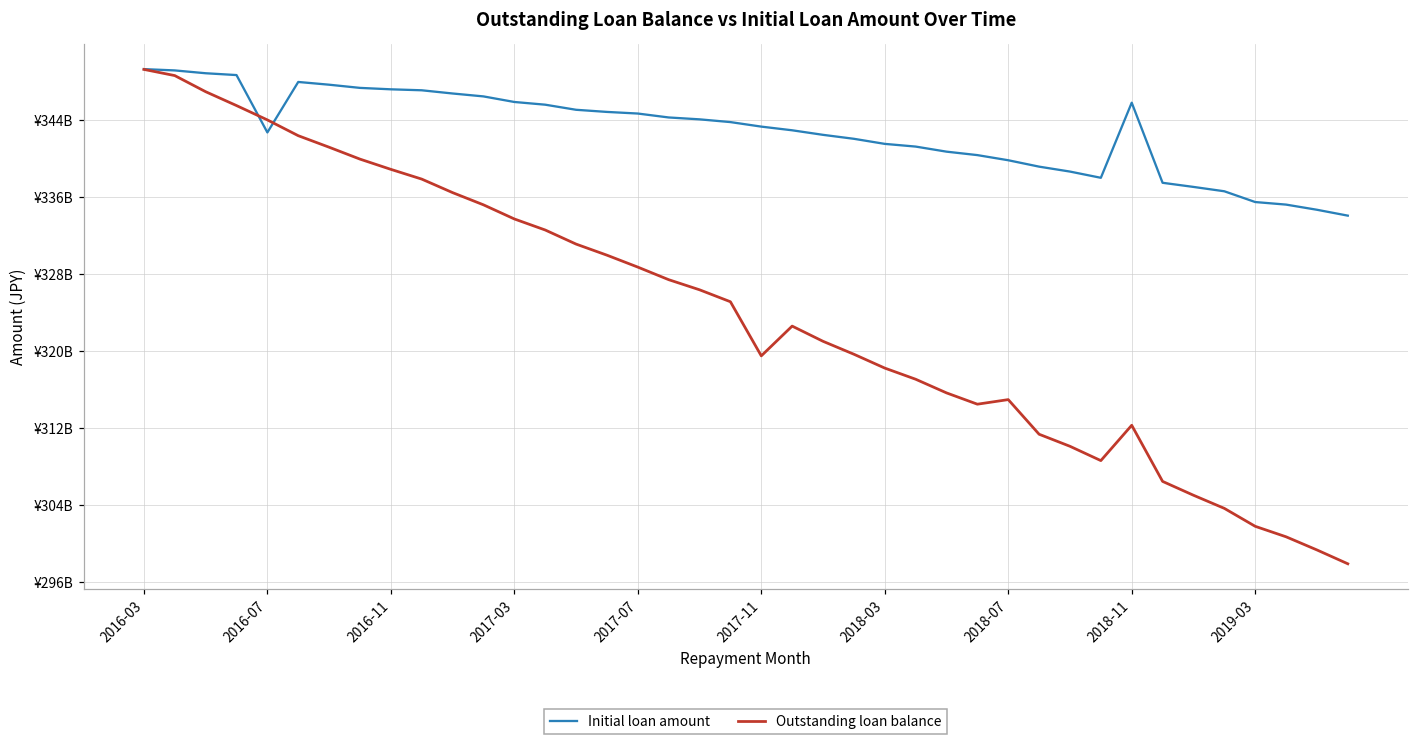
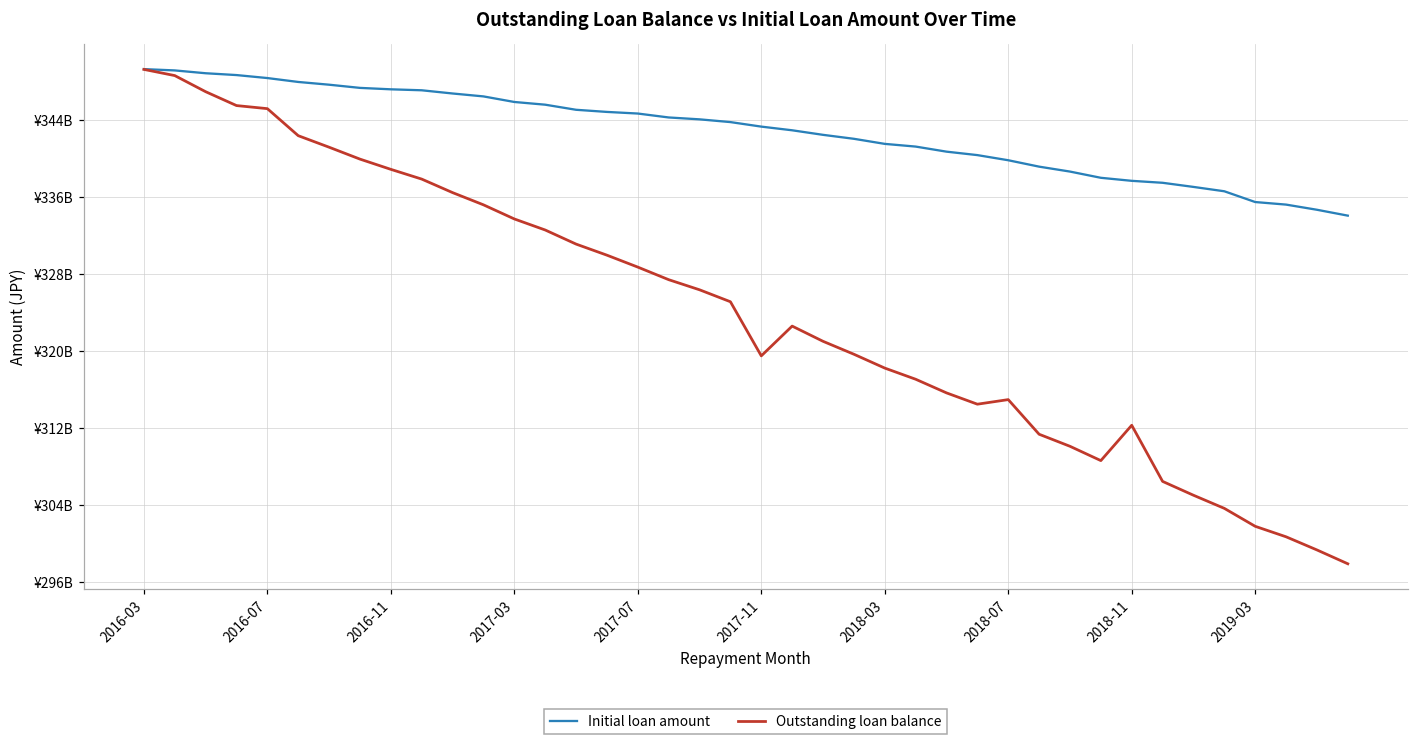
  {
    "Initial loan amount": {
-     "2016-07": "¥343000000000",
+     "2016-07": "¥348000000000",
      "2016-11": "¥347000000000",
      "2017-03": "¥346000000000",
      "2017-07": "¥345000000000",
      "2017-11": "¥343000000000",
      "2018-03": "¥341000000000",
      "2018-07": "¥340000000000",
-     "2018-11": "¥346000000000",
+     "2018-11": "¥338000000000",
      "2019-03": "¥335000000000"
    },
    "Outstanding loan balance": {
-     "2016-07": "¥344000000000",
+     "2016-07": "¥345000000000",
      "2016-11": "¥339000000000",
      "2017-03": "¥334000000000",
      "2017-07": "¥329000000000",
      "2017-11": "¥319000000000",
      "2018-03": "¥318000000000",
      "2018-07": "¥315000000000",
      "2018-11": "¥312000000000",
      "2019-03": "¥302000000000"
    }
  }
